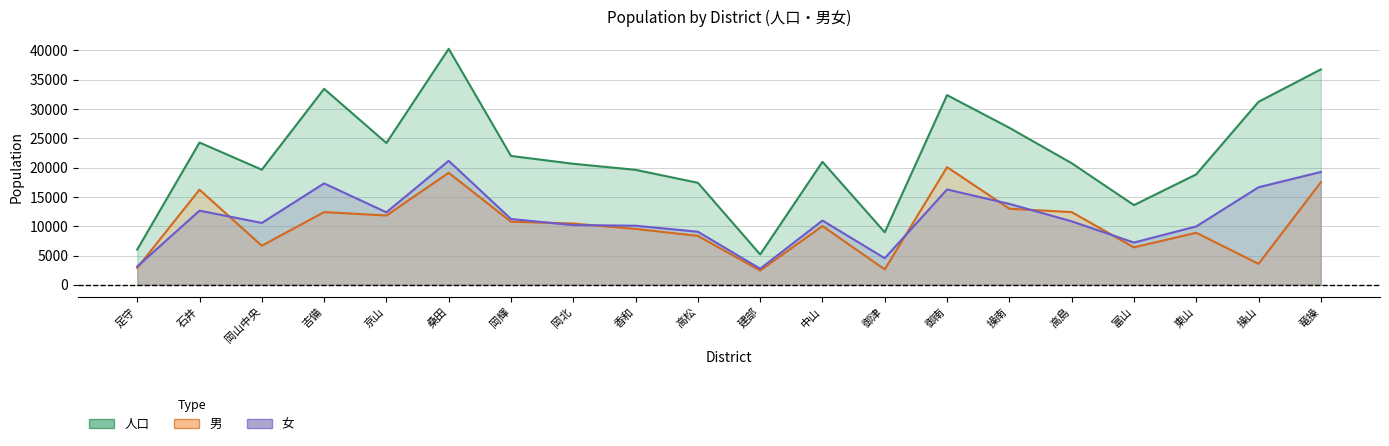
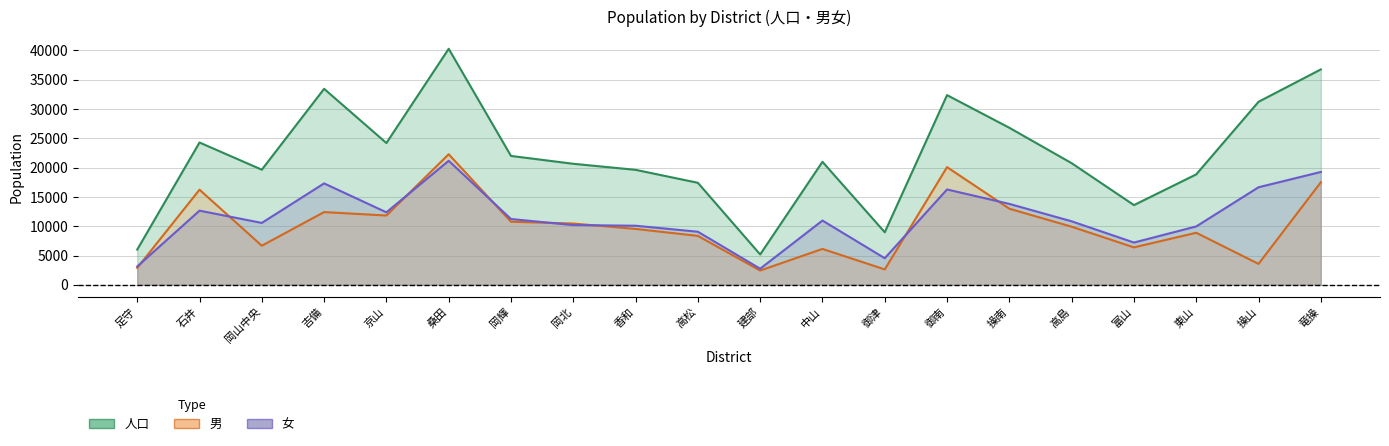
  {
    "男": {
      "石井": 16000,
      "岡山中央": 7000,
      "吉備": 12000,
      "京山": 12000,
-     "桑田": 19000,
+     "桑田": 22000,
      "岡輝": 11000,
      "香和": 10000,
      "高松": 8000,
-     "中山": 10000,
+     "中山": 6000,
      "御津": 3000,
      "御南": 20000,
      "操南": 13000,
-     "高島": 12000,
+     "高島": 10000,
      "富山": 6000,
      "東山": 9000,
      "操山": 4000,
      "竜操": 17000
    }
  }
